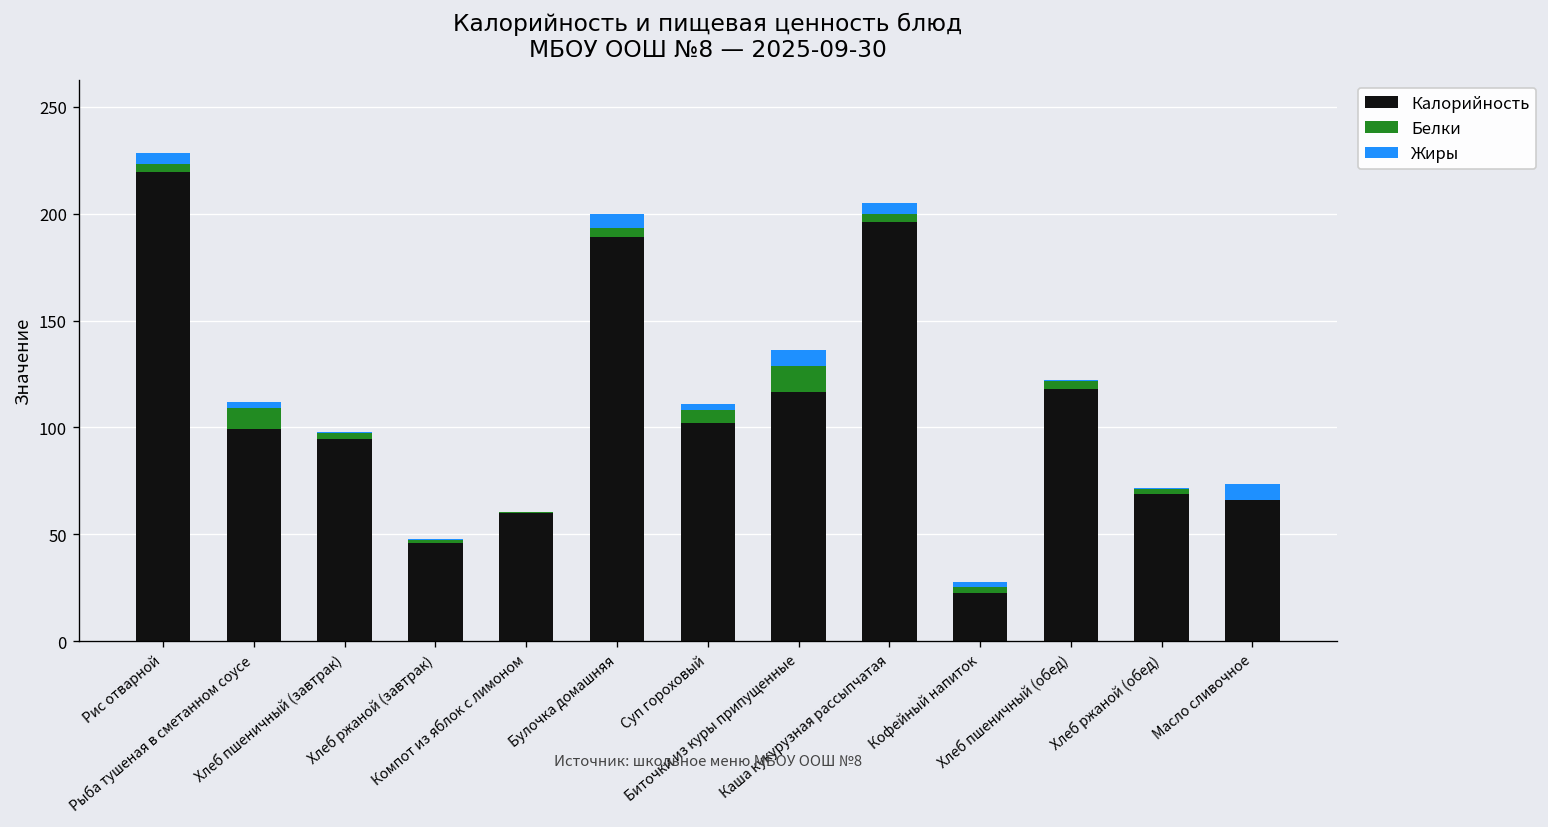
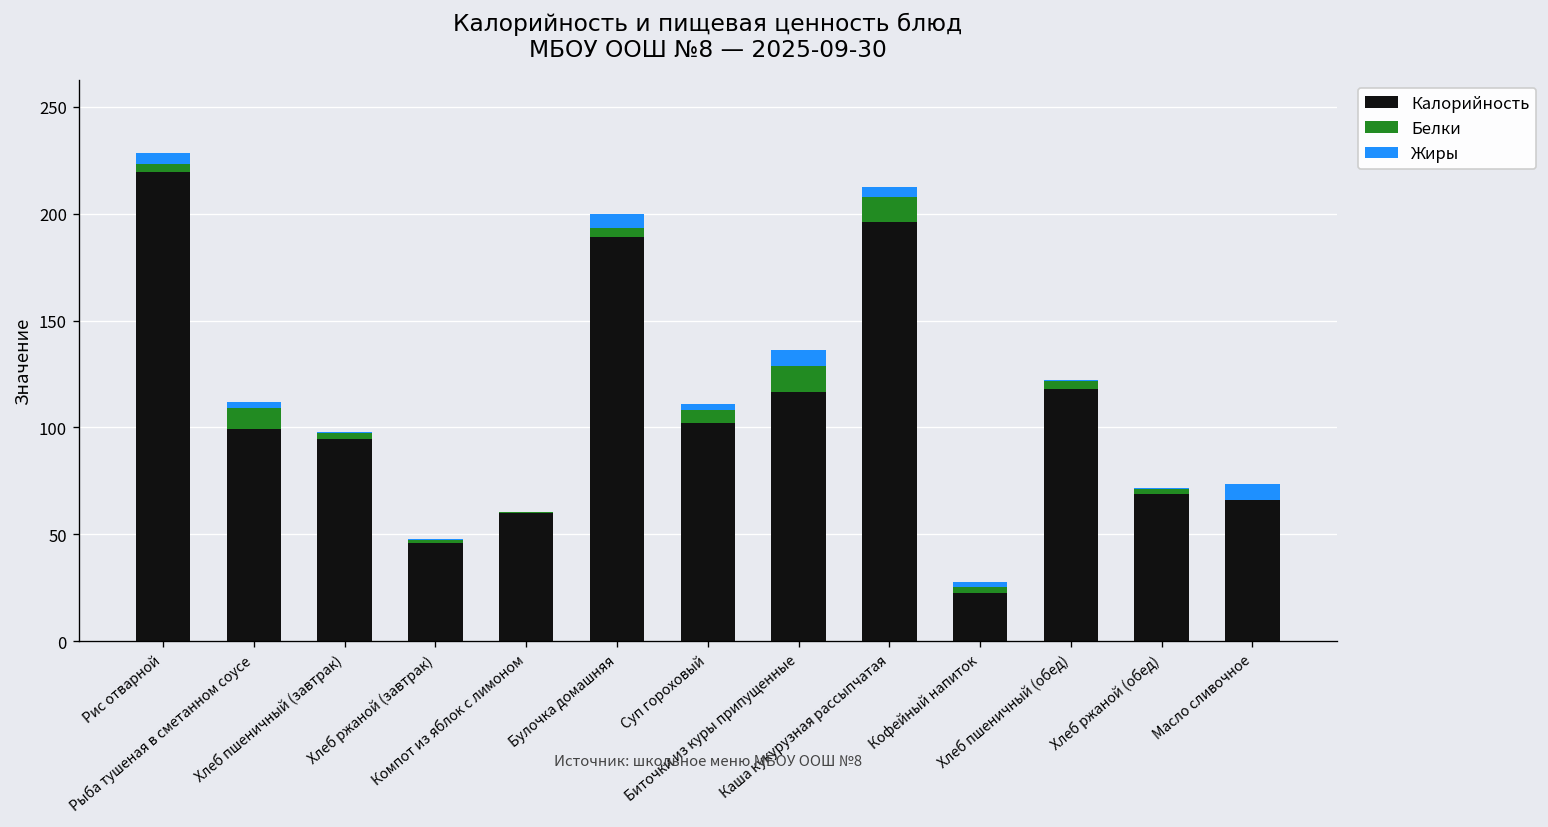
  {
    "Калорийность": {
      "Рис отварной": 219,
      "Рыба тушеная в сметанном соусе": 99,
      "Хлеб пшеничный (завтрак)": 94,
      "Хлеб ржаной (завтрак)": 46,
      "Компот из яблок с лимоном": 60,
      "Булочка домашняя": 189,
      "Суп гороховый": 102,
      "Биточки из куры припущенные": 116,
      "Каша кукурузная рассыпчатая": 196,
      "Кофейный напиток": 22,
      "Хлеб пшеничный (обед)": 118,
      "Хлеб ржаной (обед)": 69,
      "Масло сливочное": 66
    },
    "Белки": {
      "Рис отварной": 4,
      "Рыба тушеная в сметанном соусе": 10,
      "Хлеб пшеничный (завтрак)": 3,
      "Булочка домашняя": 4,
      "Суп гороховый": 6,
      "Биточки из куры припущенные": 12,
-     "Каша кукурузная рассыпчатая": 4,
+     "Каша кукурузная рассыпчатая": 12,
      "Кофейный напиток": 3,
      "Хлеб пшеничный (обед)": 4,
      "Хлеб ржаной (обед)": 2
    },
    "Жиры": {
      "Рис отварной": 5,
      "Рыба тушеная в сметанном соусе": 3,
      "Булочка домашняя": 7,
      "Суп гороховый": 3,
      "Биточки из куры припущенные": 8,
      "Каша кукурузная рассыпчатая": 5,
      "Кофейный напиток": 3,
      "Масло сливочное": 7
    }
  }
